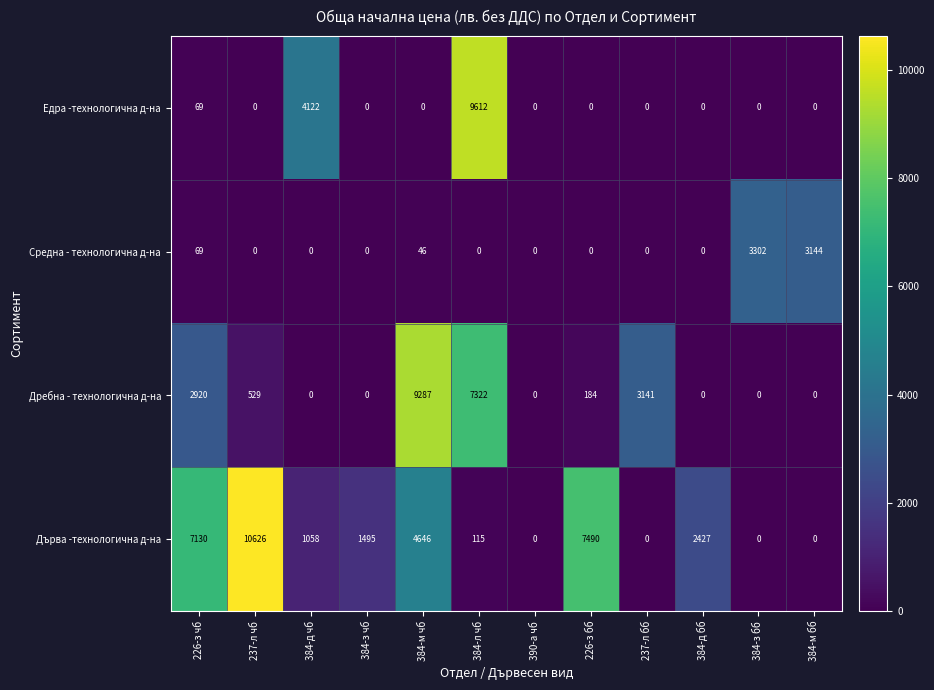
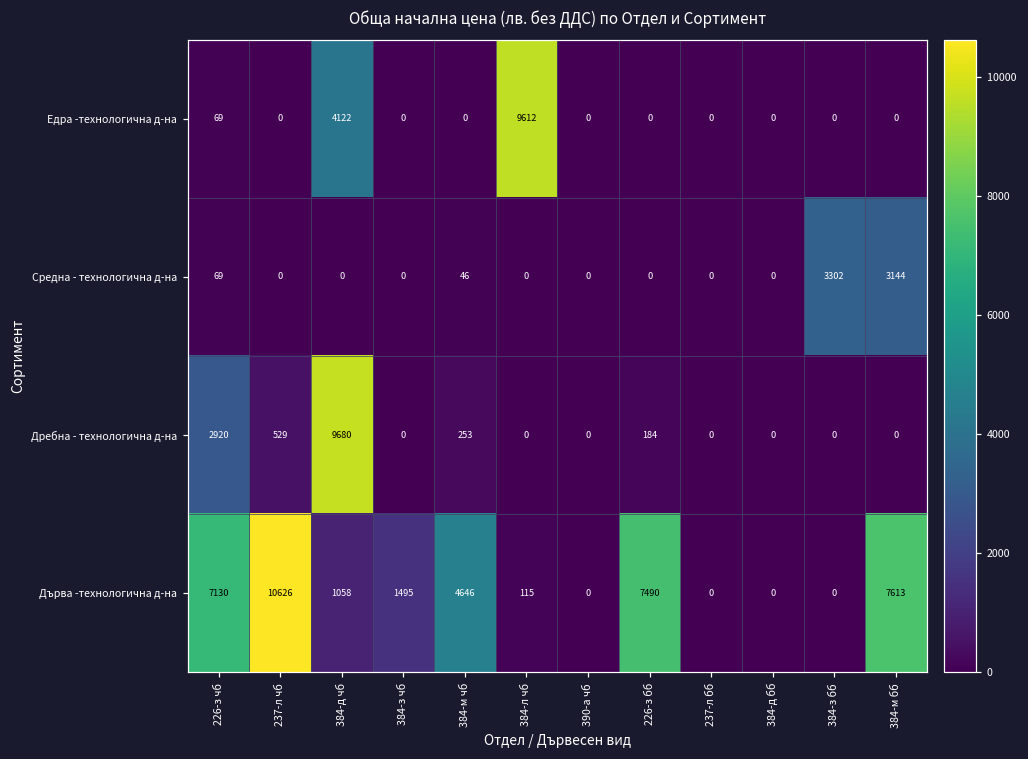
  {
    "Едра -технологична д-на": {
      "226-з чб": 69,
      "237-л чб": 0,
      "384-д чб": 4122,
      "384-з чб": 0,
      "384-м чб": 0,
      "384-л чб": 9612,
      "390-а чб": 0,
      "226-з бб": 0,
      "237-л бб": 0,
      "384-д бб": 0,
      "384-з бб": 0,
      "384-м бб": 0
    },
    "Средна - технологична д-на": {
      "226-з чб": 69,
      "237-л чб": 0,
      "384-д чб": 0,
      "384-з чб": 0,
      "384-м чб": 46,
      "384-л чб": 0,
      "390-а чб": 0,
      "226-з бб": 0,
      "237-л бб": 0,
      "384-д бб": 0,
      "384-з бб": 3302,
      "384-м бб": 3144
    },
    "Дребна - технологична д-на": {
      "226-з чб": 2920,
      "237-л чб": 529,
-     "384-д чб": 0,
+     "384-д чб": 9680,
      "384-з чб": 0,
-     "384-м чб": 9287,
-     "384-л чб": 7322,
+     "384-м чб": 253,
+     "384-л чб": 0,
      "390-а чб": 0,
      "226-з бб": 184,
-     "237-л бб": 3141,
+     "237-л бб": 0,
      "384-д бб": 0,
      "384-з бб": 0,
      "384-м бб": 0
    },
    "Дърва -технологична д-на": {
      "226-з чб": 7130,
      "237-л чб": 10626,
      "384-д чб": 1058,
      "384-з чб": 1495,
      "384-м чб": 4646,
      "384-л чб": 115,
      "390-а чб": 0,
      "226-з бб": 7490,
      "237-л бб": 0,
-     "384-д бб": 2427,
+     "384-д бб": 0,
      "384-з бб": 0,
-     "384-м бб": 0
+     "384-м бб": 7613
    }
  }
